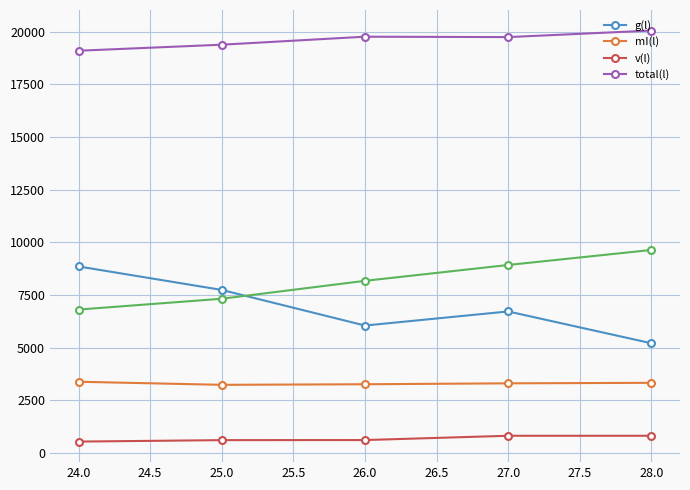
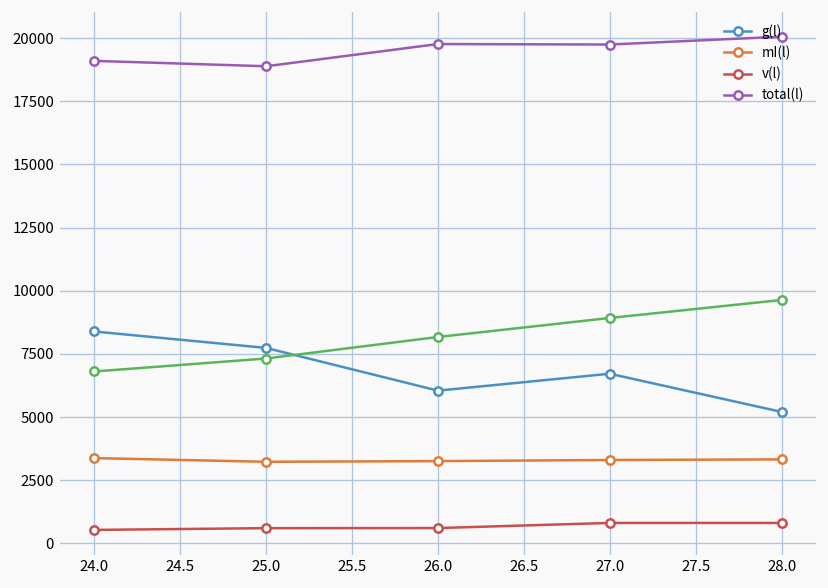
  {
    "g(l)": {
-     "24.0": 8900,
+     "24.0": 8400,
      "25.0": 7700,
      "26.0": 6000,
      "27.0": 6700,
      "28.0": 5200
    },
    "total(l)": {
      "24.0": 19100,
-     "25.0": 19400,
+     "25.0": 18900,
      "26.0": 19800,
      "27.0": 19700,
      "28.0": 20100
    }
  }
